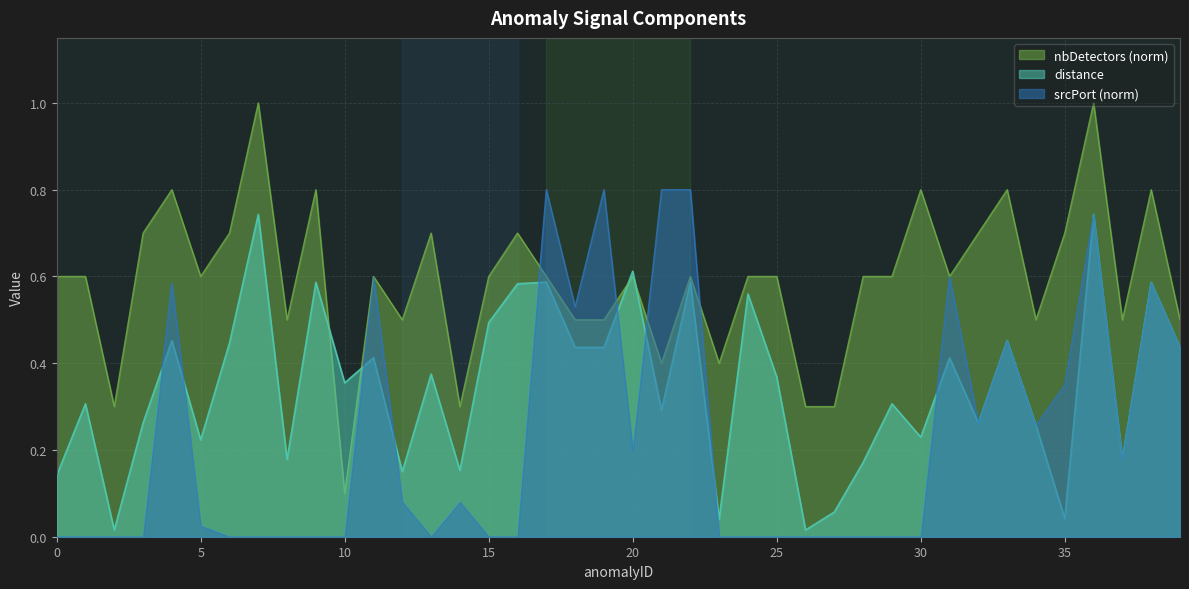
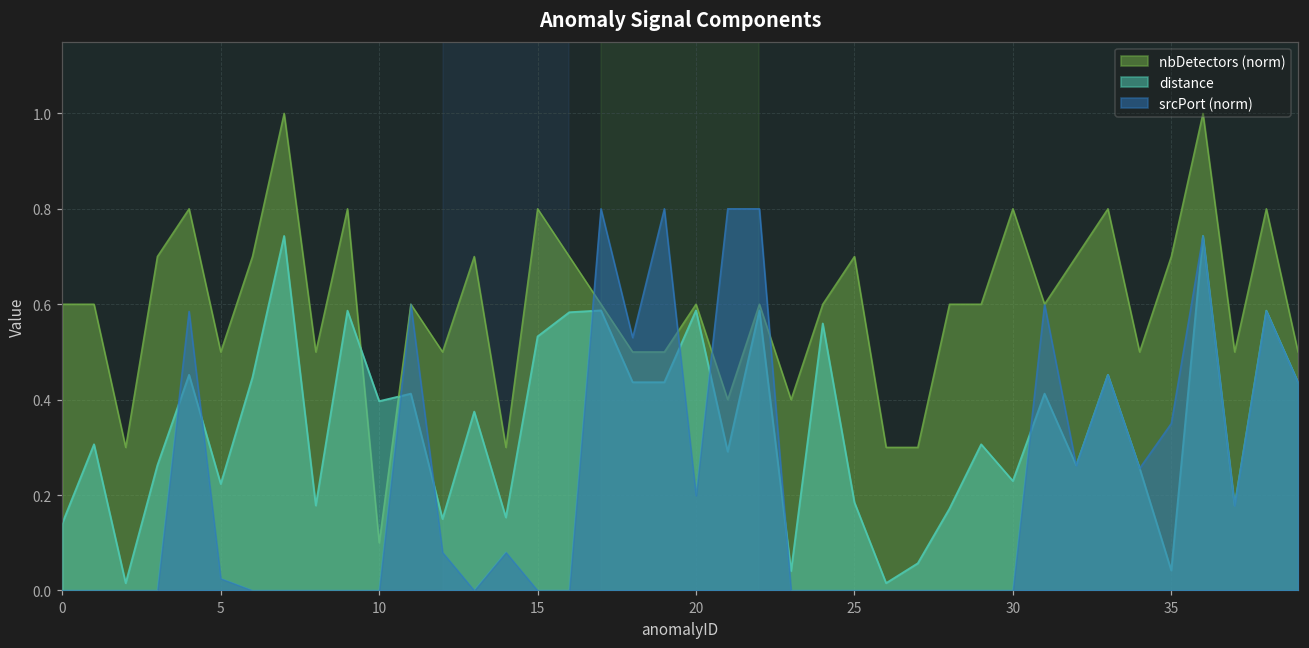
  {
    "nbDetectors (norm)": {
      "0": 0.6,
-     "5": 0.6,
+     "5": 0.5,
      "10": 0.1,
-     "15": 0.6,
+     "15": 0.8,
      "20": 0.6,
-     "25": 0.6,
+     "25": 0.7,
      "30": 0.8,
      "35": 0.7
    },
    "distance": {
      "0": 0.14,
      "5": 0.22,
-     "10": 0.35,
-     "15": 0.49,
-     "20": 0.61,
-     "25": 0.37,
+     "10": 0.40,
+     "15": 0.53,
+     "20": 0.59,
+     "25": 0.18,
      "30": 0.23,
      "35": 0.04
    },
    "srcPort (norm)": {
      "0": 0.00,
      "5": 0.03,
      "10": 0.00,
      "15": 0.00,
      "20": 0.20,
      "25": 0.00,
      "30": 0.00,
      "35": 0.35
    }
  }
